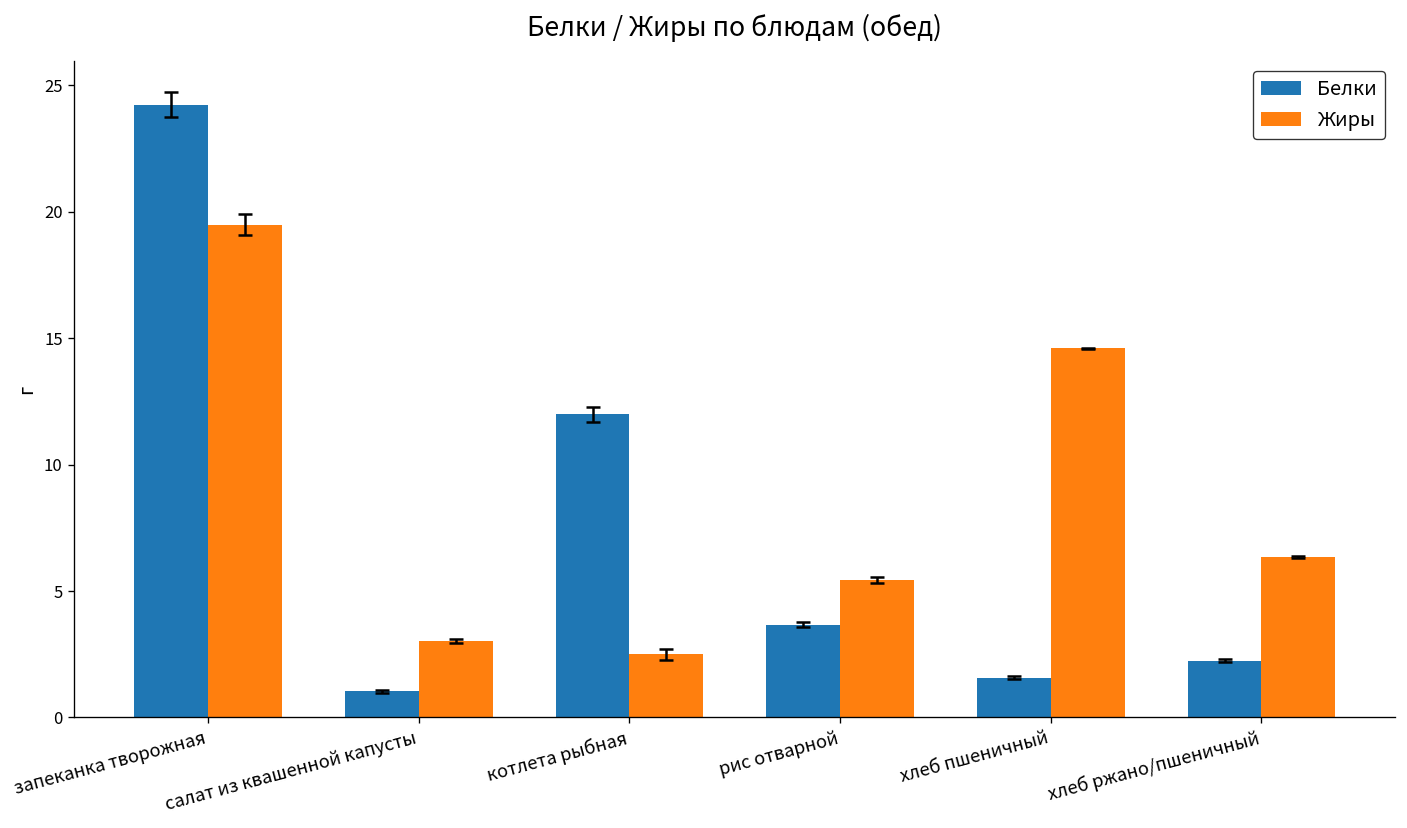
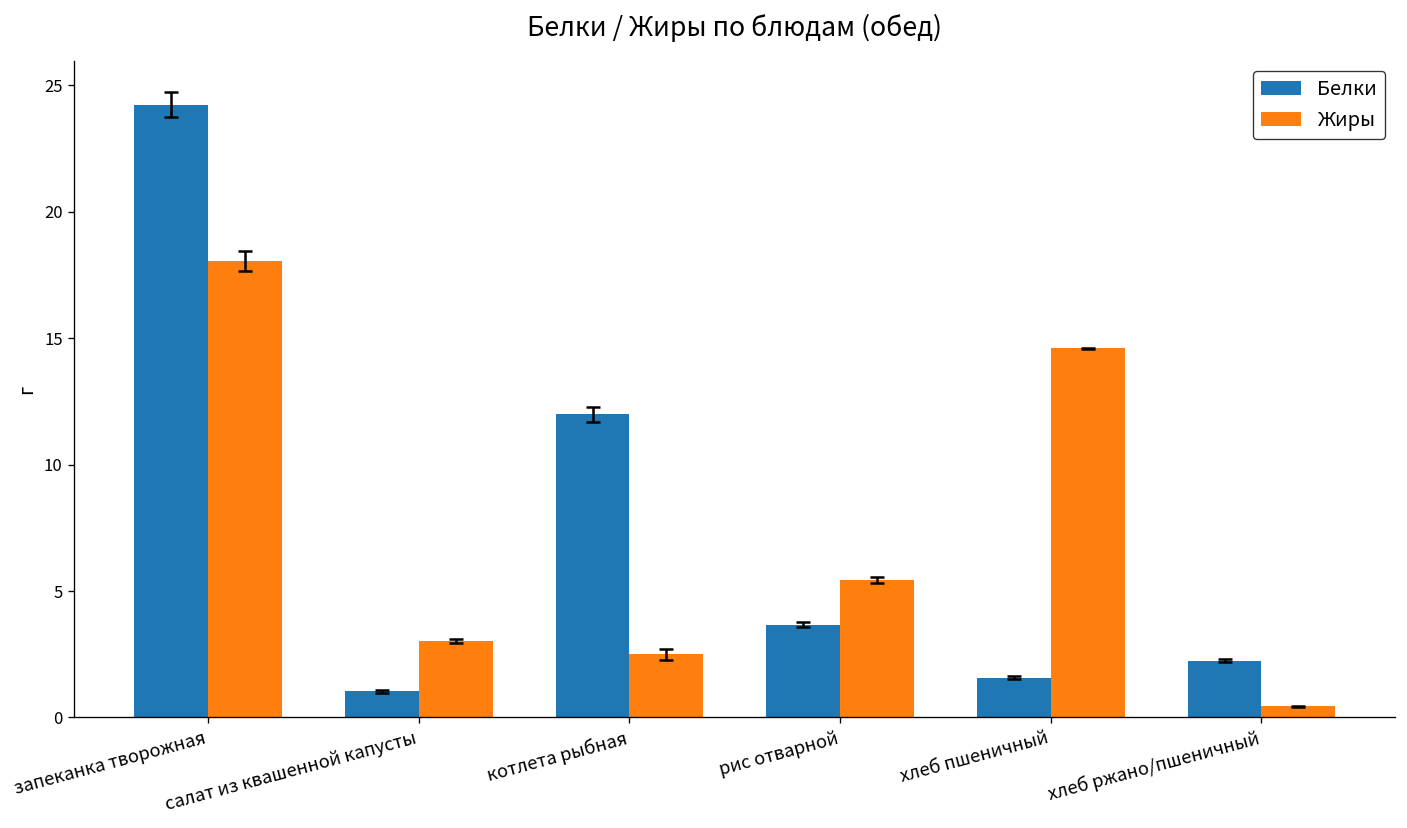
  {
    "Жиры": {
-     "запеканка творожная": 19.5,
+     "запеканка творожная": 18.1,
      "салат из квашенной капусты": 3.0,
      "котлета рыбная": 2.5,
      "рис отварной": 5.4,
      "хлеб пшеничный": 14.6,
-     "хлеб ржано/пшеничный": 6.4
+     "хлеб ржано/пшеничный": 0.4
    }
  }
